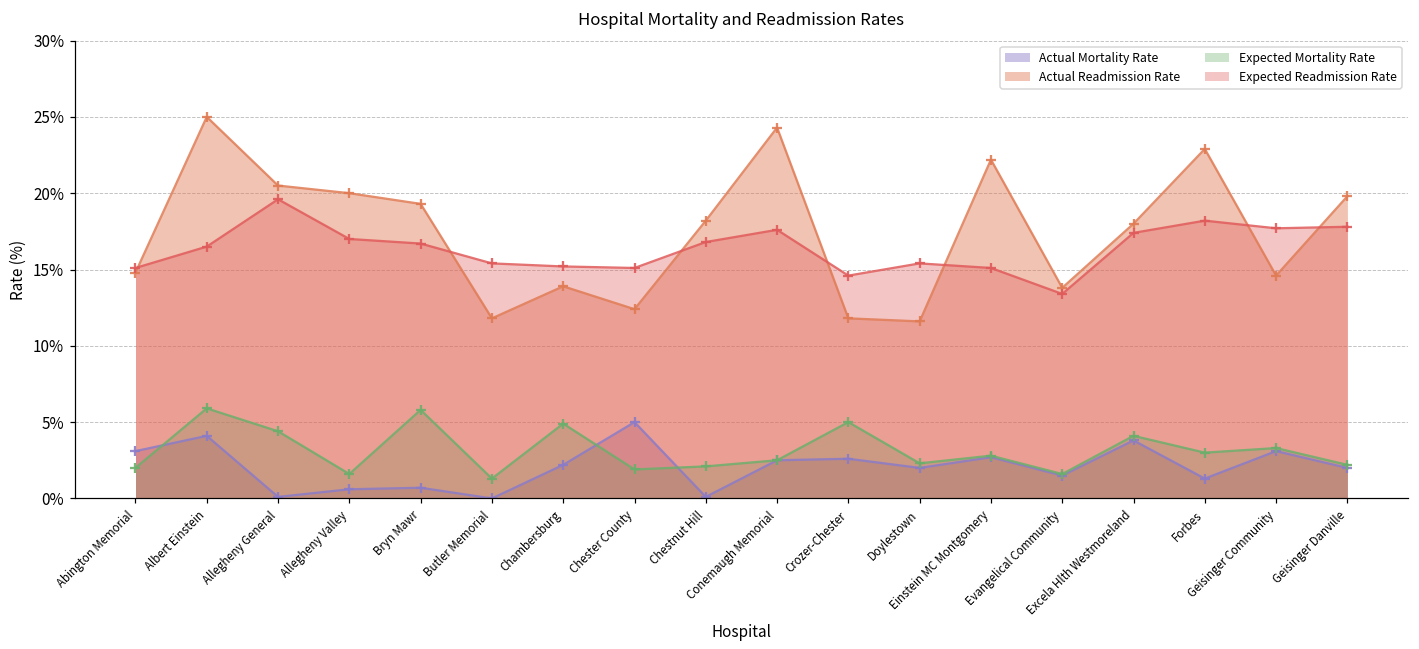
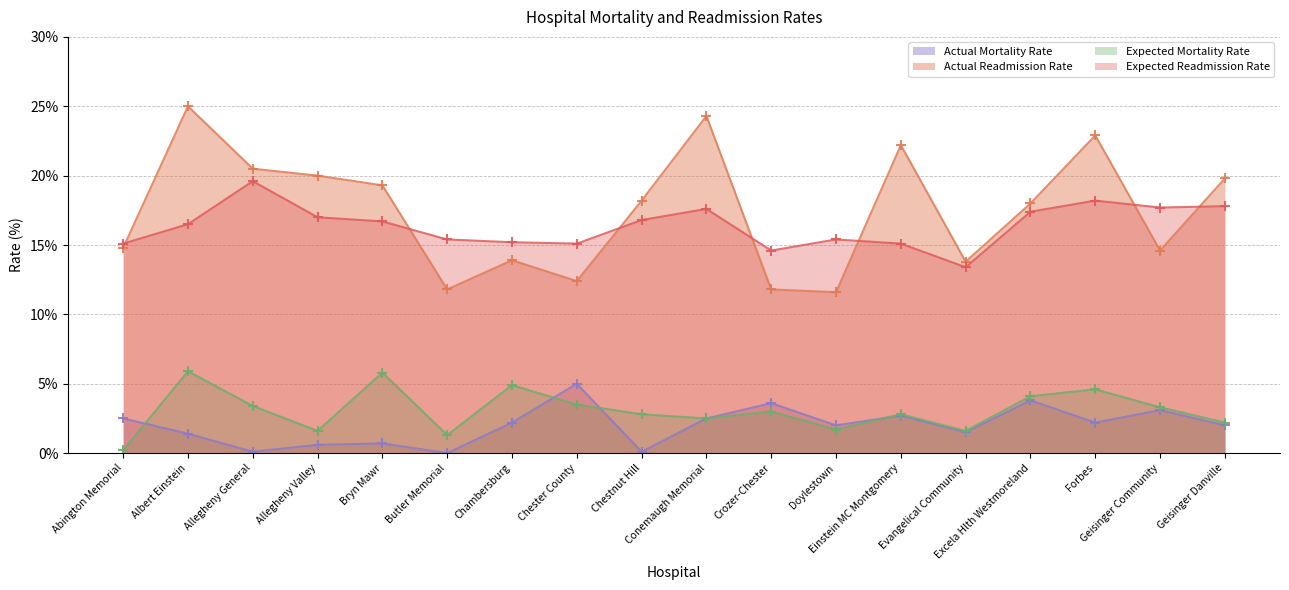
  {
    "Actual Mortality Rate": {
-     "Abington Memorial": "3.1%",
-     "Albert Einstein": "4.1%",
+     "Abington Memorial": "2.5%",
+     "Albert Einstein": "1.4%",
      "Allegheny General": "0.1%",
      "Allegheny Valley": "0.6%",
      "Bryn Mawr": "0.7%",
      "Butler Memorial": "0.0%",
      "Chambersburg": "2.2%",
      "Chester County": "5.0%",
      "Chestnut Hill": "0.1%",
-     "Crozer-Chester": "2.6%",
+     "Crozer-Chester": "3.6%",
      "Doylestown": "2.0%",
      "Excela Hlth Westmoreland": "3.8%",
-     "Forbes": "1.3%",
+     "Forbes": "2.2%",
      "Geisinger Community": "3.1%",
      "Geisinger Danville": "2.0%"
    },
    "Expected Mortality Rate": {
-     "Abington Memorial": "2.0%",
+     "Abington Memorial": "0.2%",
      "Albert Einstein": "5.9%",
-     "Allegheny General": "4.4%",
+     "Allegheny General": "3.4%",
      "Allegheny Valley": "1.6%",
      "Bryn Mawr": "5.8%",
      "Butler Memorial": "1.3%",
      "Chambersburg": "4.9%",
-     "Chester County": "1.9%",
-     "Chestnut Hill": "2.1%",
-     "Crozer-Chester": "5%",
-     "Doylestown": "2.3%",
+     "Chester County": "3.5%",
+     "Chestnut Hill": "2.8%",
+     "Crozer-Chester": "3%",
+     "Doylestown": "1.7%",
      "Excela Hlth Westmoreland": "4.1%",
-     "Forbes": "3.0%",
+     "Forbes": "4.6%",
      "Geisinger Community": "3.3%",
      "Geisinger Danville": "2.2%"
    }
  }
